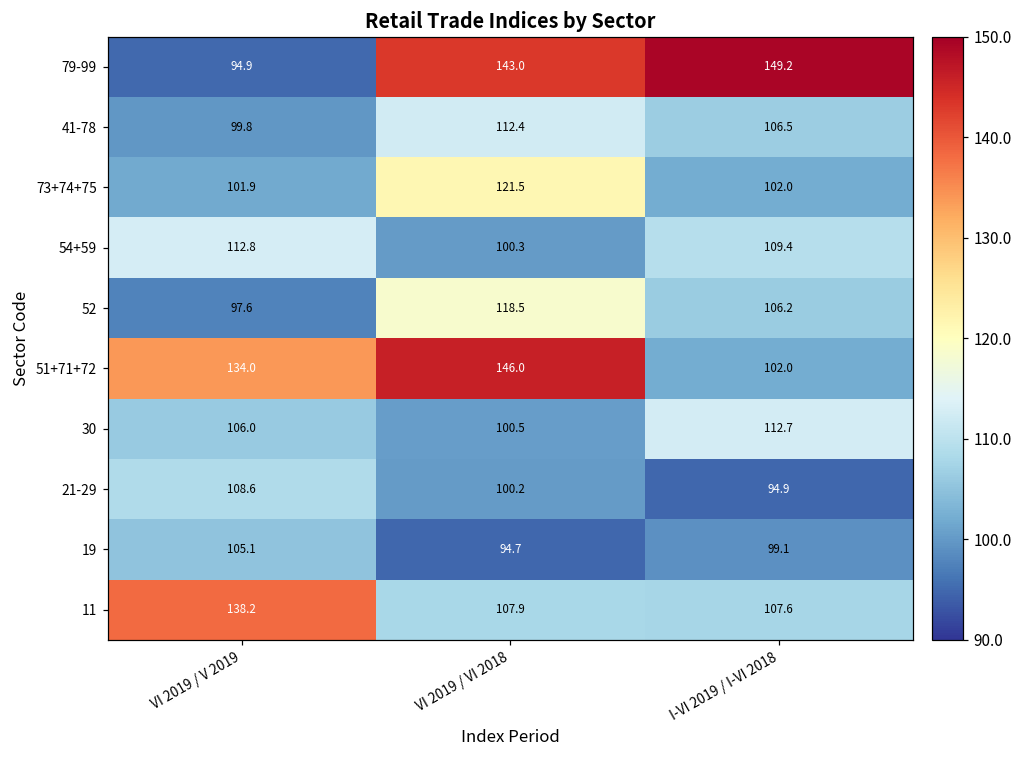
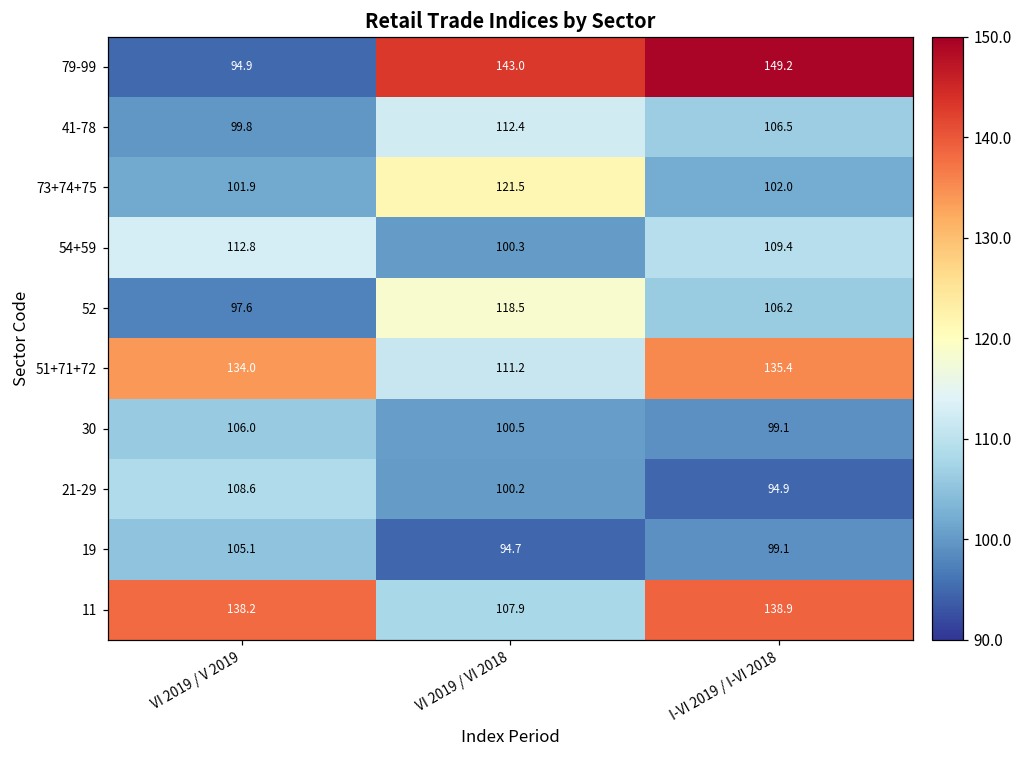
  {
    "79-99": {
      "VI 2019 / V 2019": 94.9,
      "VI 2019 / VI 2018": 143.0,
      "I-VI 2019 / I-VI 2018": 149.2
    },
    "41-78": {
      "VI 2019 / V 2019": 99.8,
      "VI 2019 / VI 2018": 112.4,
      "I-VI 2019 / I-VI 2018": 106.5
    },
    "73+74+75": {
      "VI 2019 / V 2019": 101.9,
      "VI 2019 / VI 2018": 121.5,
      "I-VI 2019 / I-VI 2018": 102.0
    },
    "54+59": {
      "VI 2019 / V 2019": 112.8,
      "VI 2019 / VI 2018": 100.3,
      "I-VI 2019 / I-VI 2018": 109.4
    },
    "52": {
      "VI 2019 / V 2019": 97.6,
      "VI 2019 / VI 2018": 118.5,
      "I-VI 2019 / I-VI 2018": 106.2
    },
    "51+71+72": {
      "VI 2019 / V 2019": 134.0,
-     "VI 2019 / VI 2018": 146.0,
-     "I-VI 2019 / I-VI 2018": 102.0
+     "VI 2019 / VI 2018": 111.2,
+     "I-VI 2019 / I-VI 2018": 135.4
    },
    "30": {
      "VI 2019 / V 2019": 106.0,
      "VI 2019 / VI 2018": 100.5,
-     "I-VI 2019 / I-VI 2018": 112.7
+     "I-VI 2019 / I-VI 2018": 99.1
    },
    "21-29": {
      "VI 2019 / V 2019": 108.6,
      "VI 2019 / VI 2018": 100.2,
      "I-VI 2019 / I-VI 2018": 94.9
    },
    "19": {
      "VI 2019 / V 2019": 105.1,
      "VI 2019 / VI 2018": 94.7,
      "I-VI 2019 / I-VI 2018": 99.1
    },
    "11": {
      "VI 2019 / V 2019": 138.2,
      "VI 2019 / VI 2018": 107.9,
-     "I-VI 2019 / I-VI 2018": 107.6
+     "I-VI 2019 / I-VI 2018": 138.9
    }
  }
